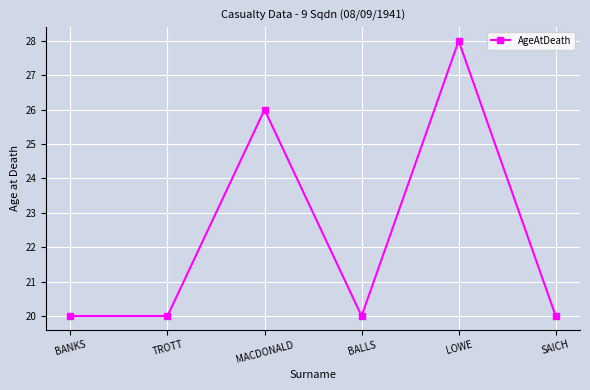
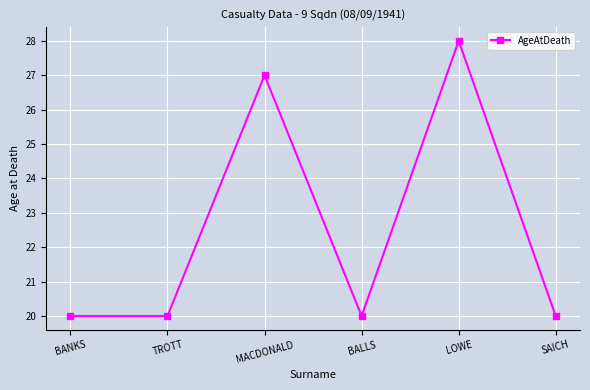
  {
    "BANKS": 20,
    "TROTT": 20,
-   "MACDONALD": 26,
+   "MACDONALD": 27,
    "BALLS": 20,
    "LOWE": 28,
    "SAICH": 20
  }
